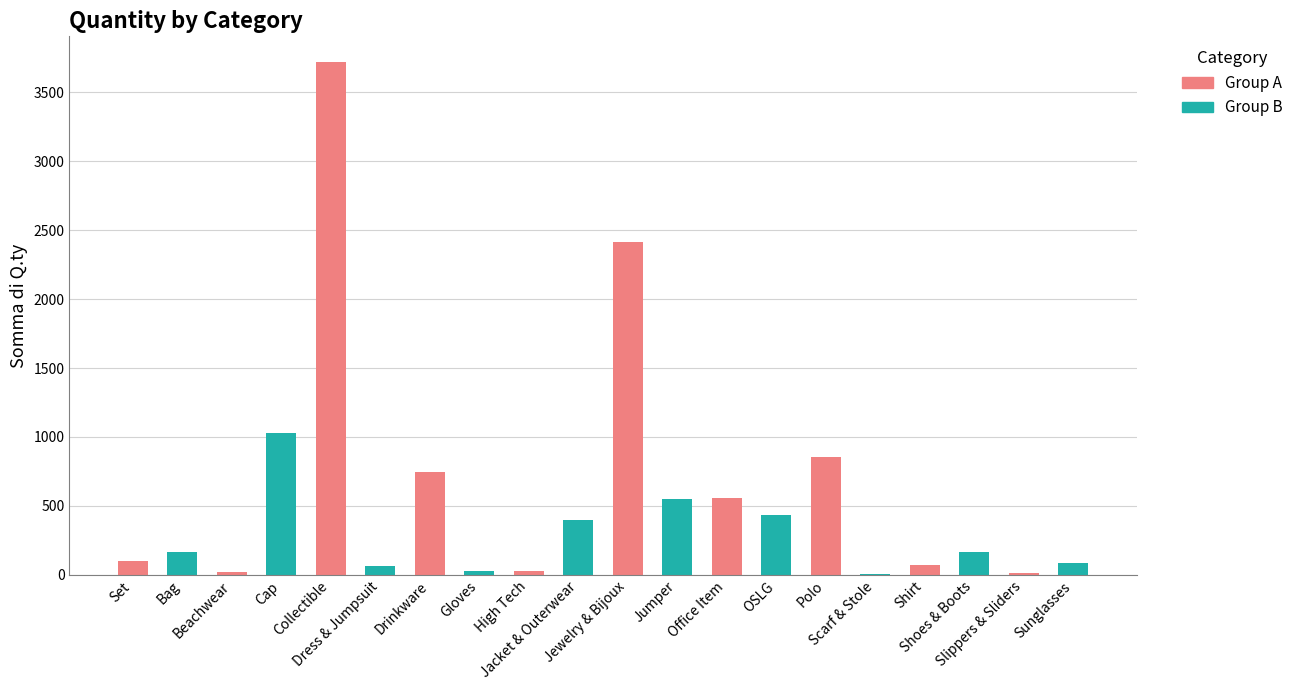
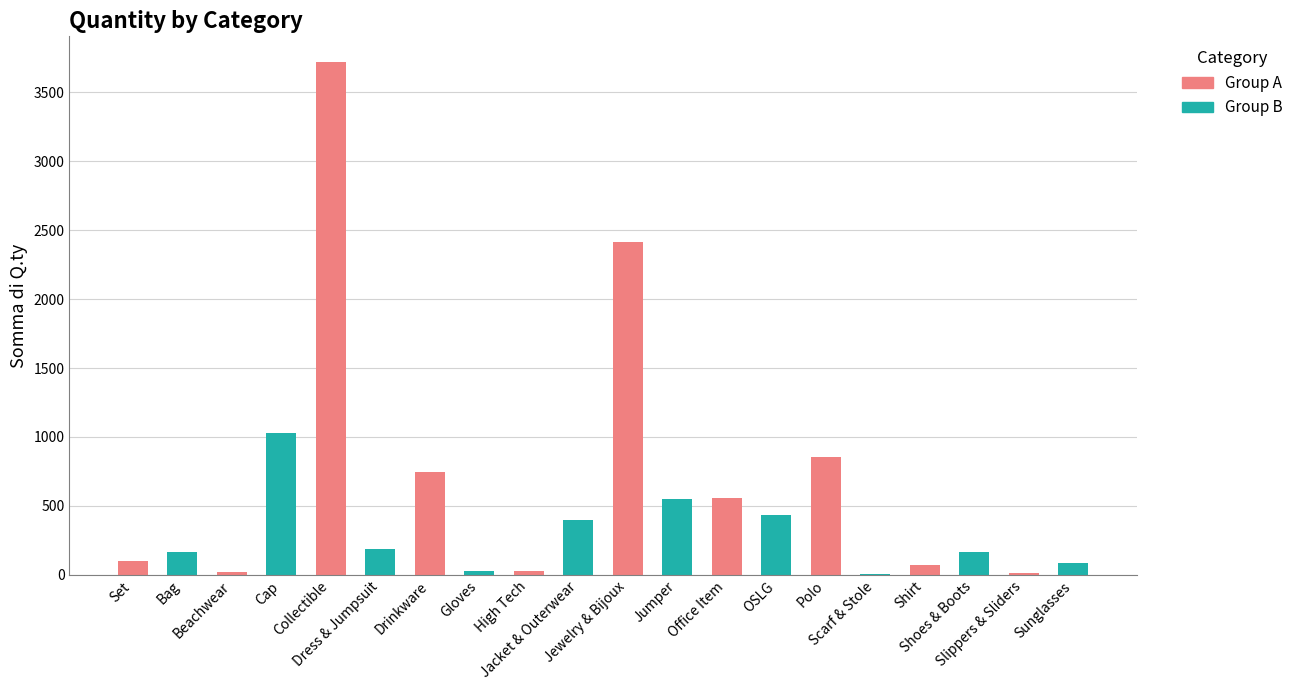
  {
    "Set": 100,
    "Bag": 170,
    "Beachwear": 20,
    "Cap": 1030,
    "Collectible": 3720,
-   "Dress & Jumpsuit": 70,
+   "Dress & Jumpsuit": 190,
    "Drinkware": 740,
    "Gloves": 30,
    "High Tech": 30,
    "Jacket & Outerwear": 400,
    "Jewelry & Bijoux": 2410,
    "Jumper": 550,
    "Office Item": 560,
    "OSLG": 440,
    "Polo": 860,
    "Shirt": 70,
    "Shoes & Boots": 170,
    "Sunglasses": 80
  }
